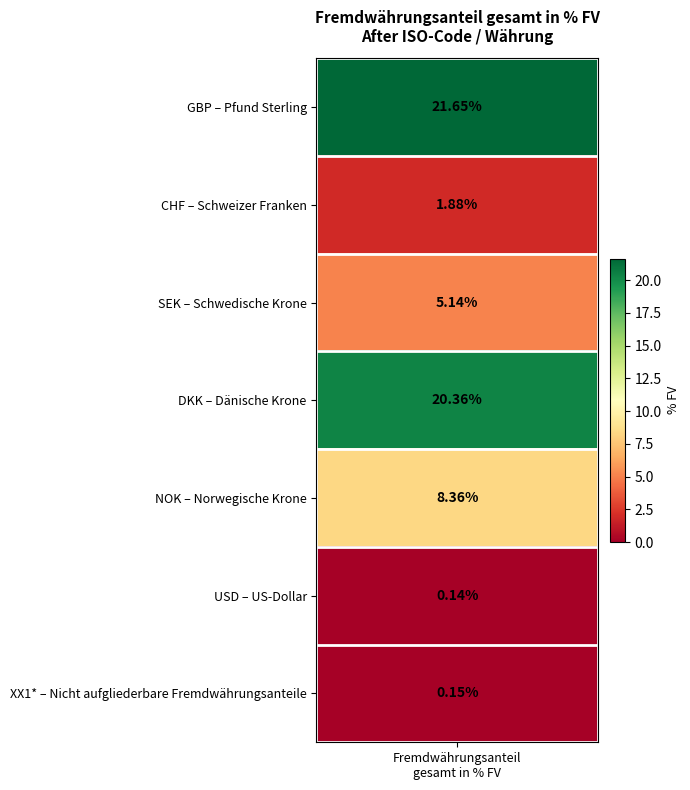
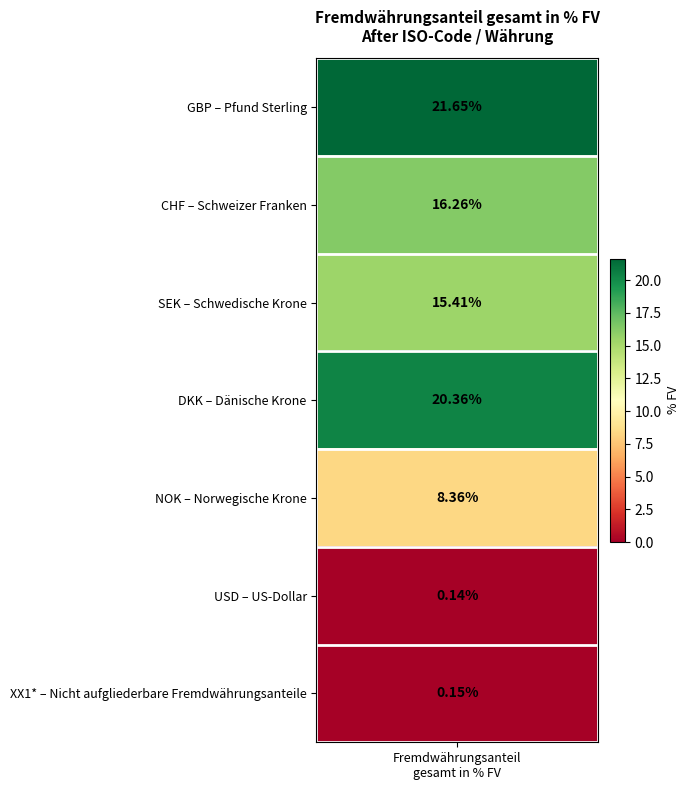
  {
    "GBP – Pfund Sterling": {
      "Fremdwährungsanteil gesamt in % FV": "21.65%"
    },
    "CHF – Schweizer Franken": {
-     "Fremdwährungsanteil gesamt in % FV": "1.88%"
+     "Fremdwährungsanteil gesamt in % FV": "16.26%"
    },
    "SEK – Schwedische Krone": {
-     "Fremdwährungsanteil gesamt in % FV": "5.14%"
+     "Fremdwährungsanteil gesamt in % FV": "15.41%"
    },
    "DKK – Dänische Krone": {
      "Fremdwährungsanteil gesamt in % FV": "20.36%"
    },
    "NOK – Norwegische Krone": {
      "Fremdwährungsanteil gesamt in % FV": "8.36%"
    },
    "USD – US-Dollar": {
      "Fremdwährungsanteil gesamt in % FV": "0.14%"
    },
    "XX1* – Nicht aufgliederbare Fremdwährungsanteile": {
      "Fremdwährungsanteil gesamt in % FV": "0.15%"
    }
  }
